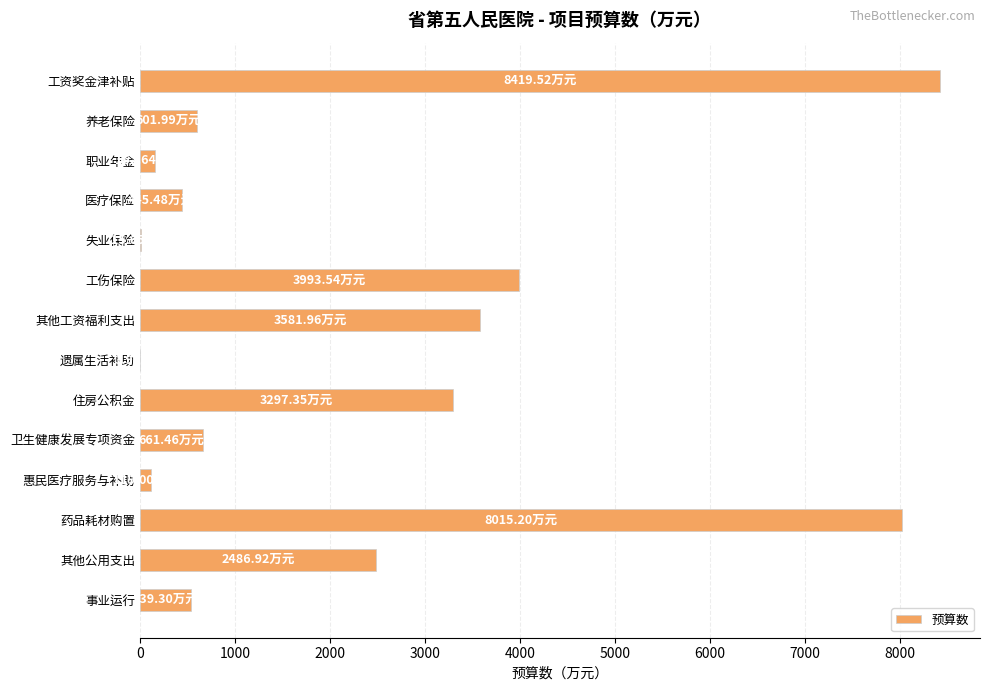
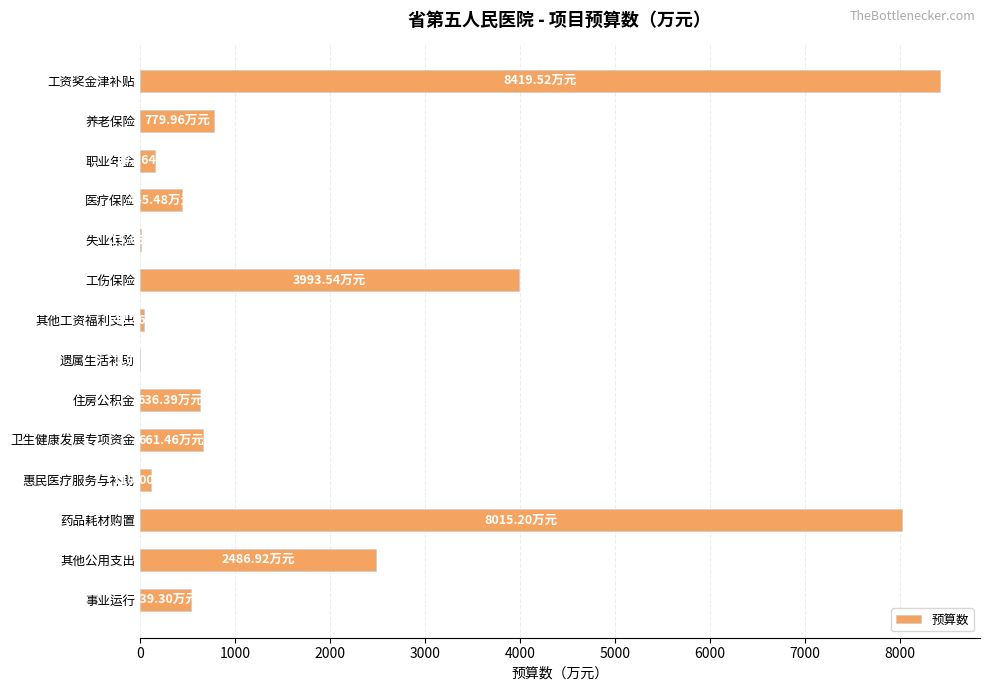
  {
    "工资奖金津补贴": 8419.52,
-   "养老保险": 601.99,
+   "养老保险": 779.96,
    "医疗保险": 445.48,
    "工伤保险": 3993.54,
-   "其他工资福利支出": 3600,
-   "住房公积金": 3297.35,
+   "其他工资福利支出": 0,
+   "住房公积金": 636.39,
    "卫生健康发展专项资金": 661.46,
    "药品耗材购置": 8015.20,
    "其他公用支出": 2486.92,
    "事业运行": 539.30
  }
